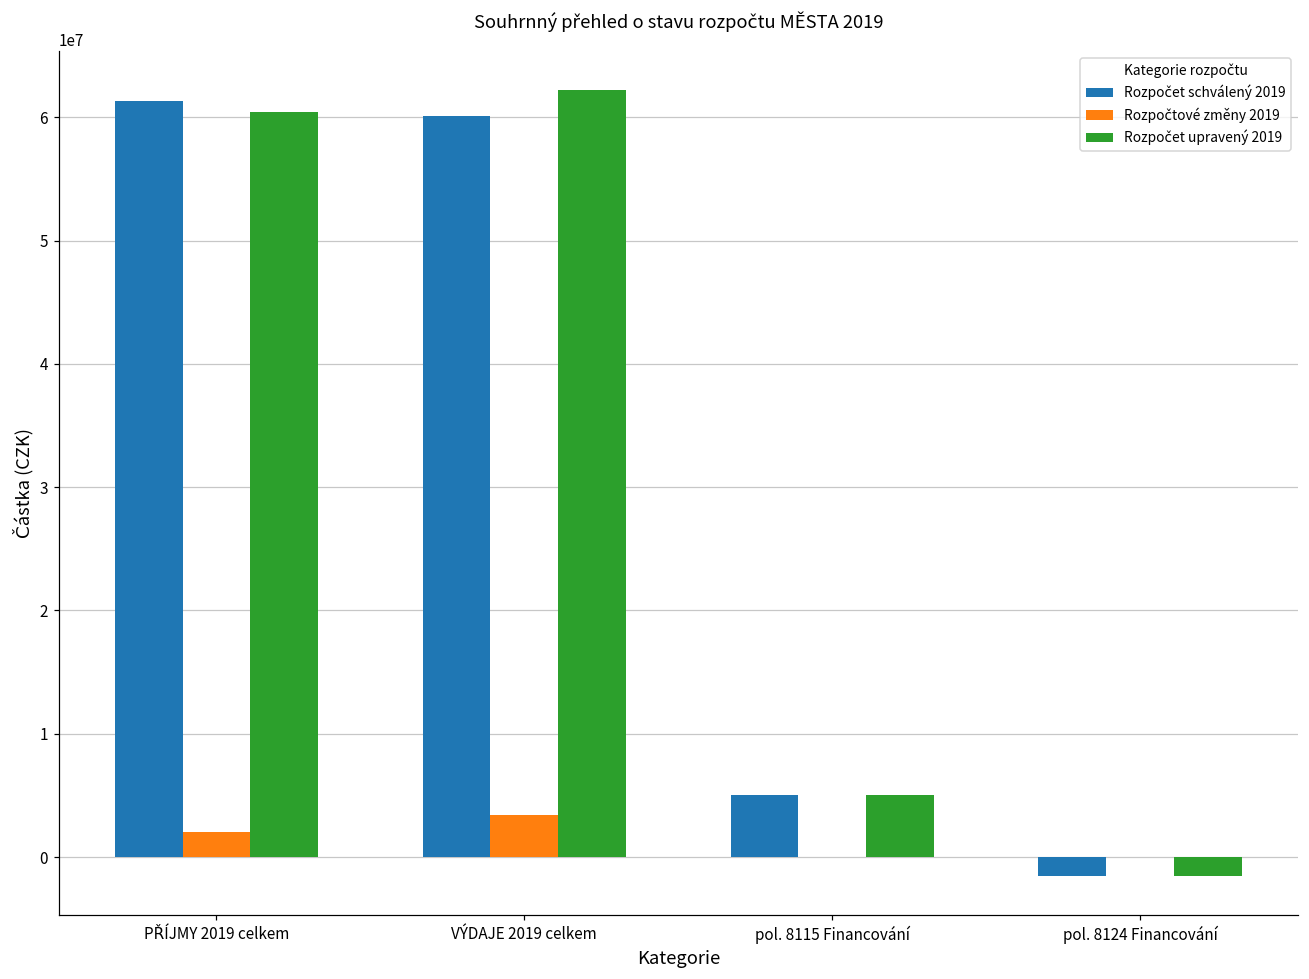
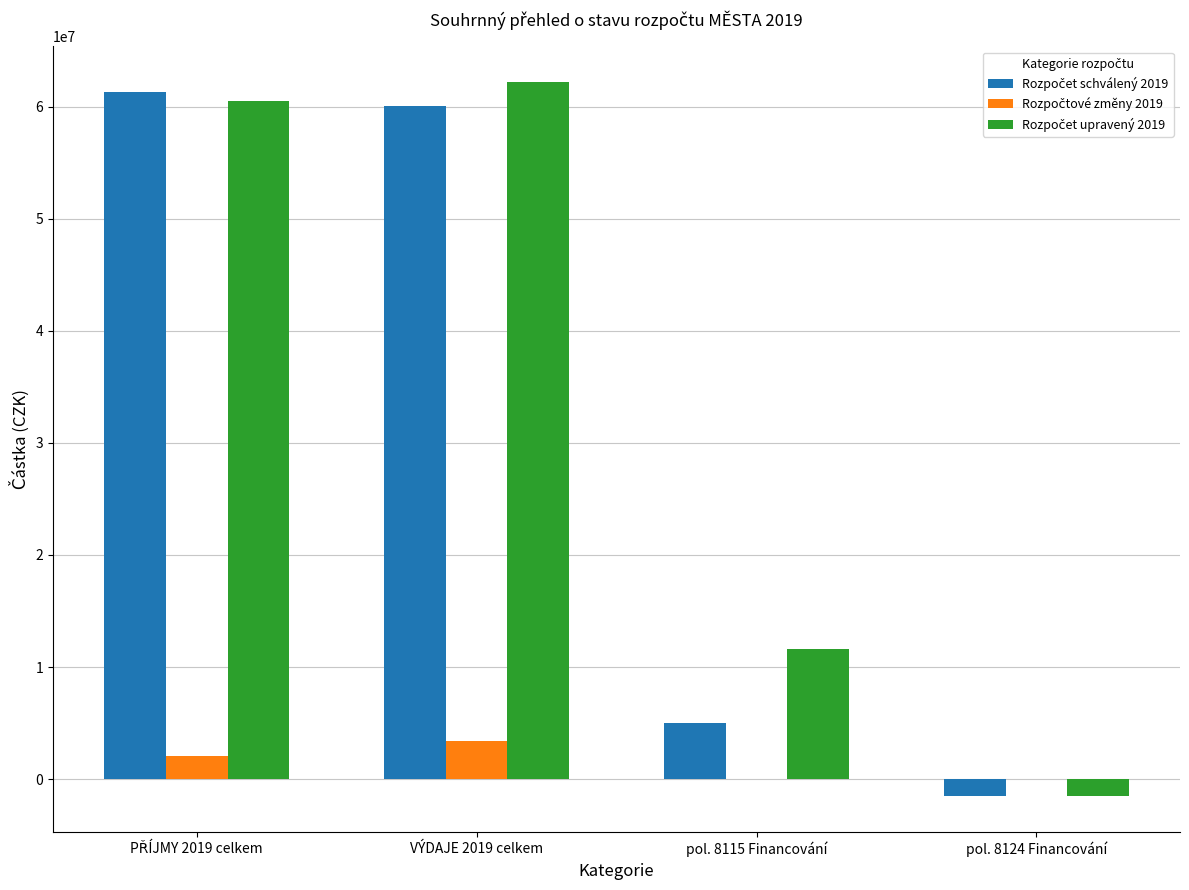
  {
    "Rozpočet schválený 2019": {
      "PŘÍJMY 2019 celkem": 61300000,
      "VÝDAJE 2019 celkem": 60100000,
      "pol. 8115 Financování": 5000000,
      "pol. 8124 Financování": -1500000
    },
    "Rozpočtové změny 2019": {
      "PŘÍJMY 2019 celkem": 2100000,
      "VÝDAJE 2019 celkem": 3400000,
      "pol. 8115 Financování": 0,
      "pol. 8124 Financování": 0
    },
    "Rozpočet upravený 2019": {
      "PŘÍJMY 2019 celkem": 60500000,
      "VÝDAJE 2019 celkem": 62200000,
-     "pol. 8115 Financování": 5000000,
+     "pol. 8115 Financování": 11600000,
      "pol. 8124 Financování": -1500000
    }
  }
